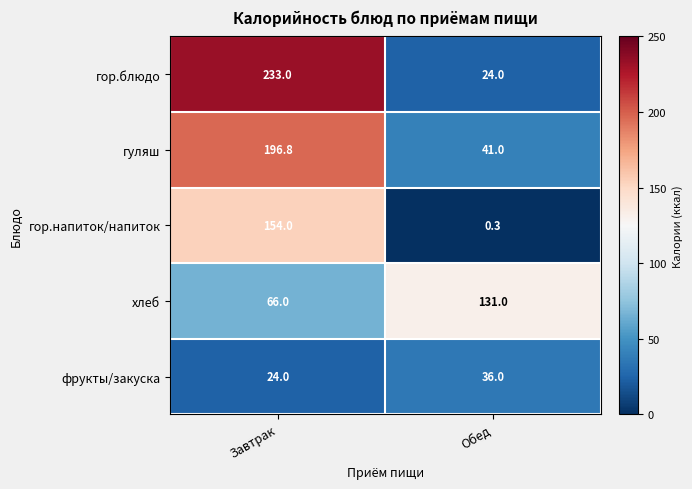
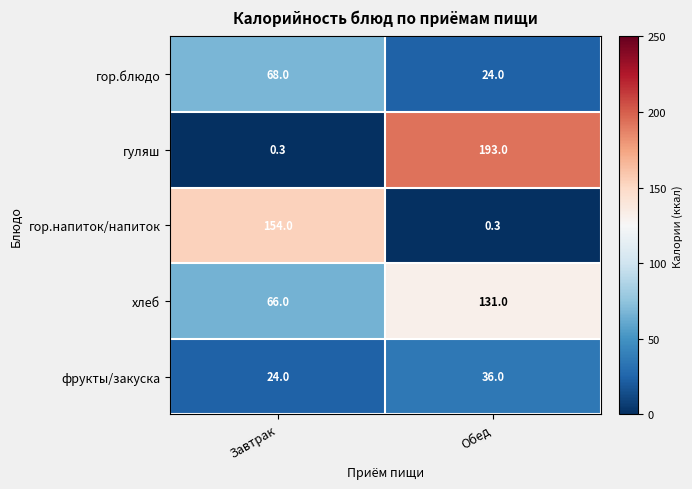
  {
    "гор.блюдо": {
-     "Завтрак": 233.0,
+     "Завтрак": 68.0,
      "Обед": 24.0
    },
    "гуляш": {
-     "Завтрак": 196.8,
-     "Обед": 41.0
+     "Завтрак": 0.3,
+     "Обед": 193.0
    },
    "гор.напиток/напиток": {
      "Завтрак": 154.0,
      "Обед": 0.3
    },
    "хлеб": {
      "Завтрак": 66.0,
      "Обед": 131.0
    },
    "фрукты/закуска": {
      "Завтрак": 24.0,
      "Обед": 36.0
    }
  }
